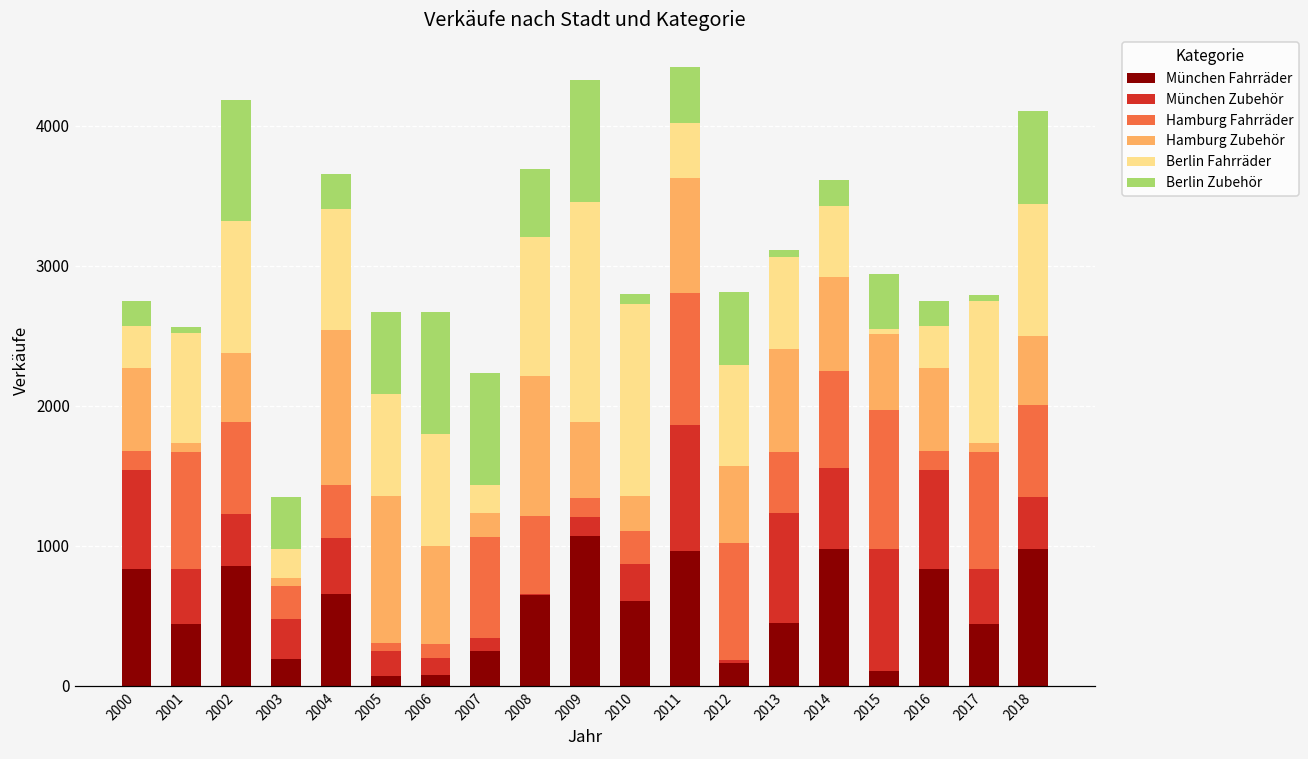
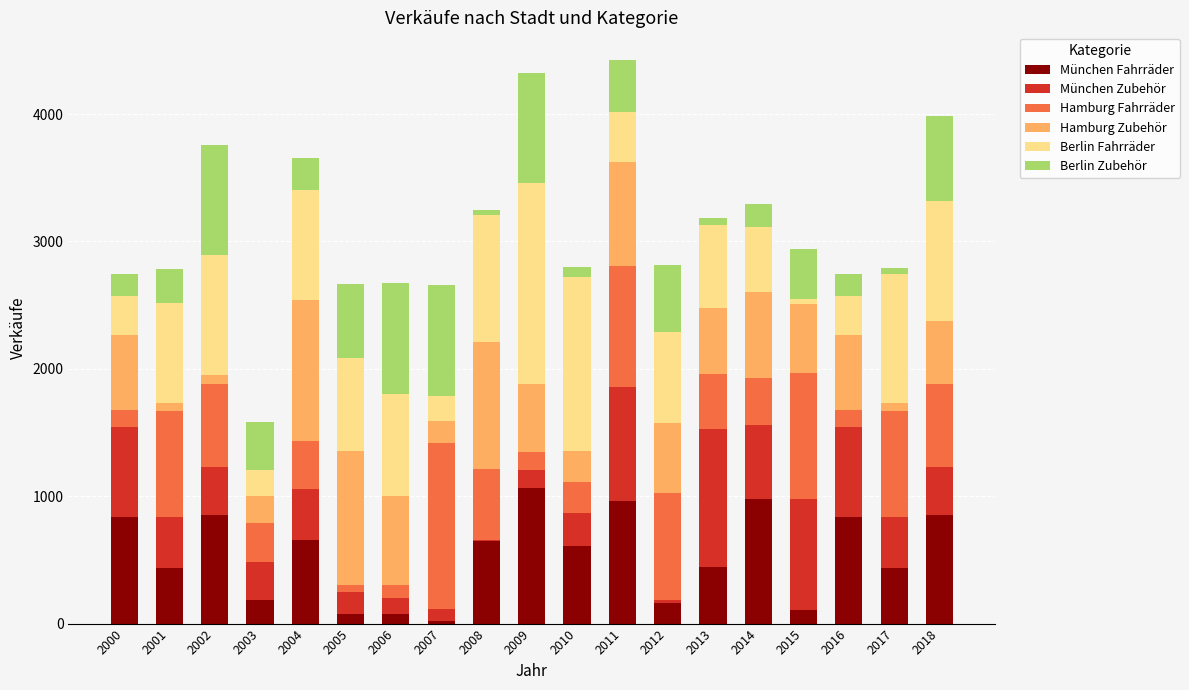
  {
    "München Fahrräder": {
      "2000": 840,
      "2001": 440,
      "2002": 850,
      "2003": 190,
      "2004": 650,
      "2005": 70,
      "2006": 80,
-     "2007": 250,
+     "2007": 20,
      "2008": 650,
      "2009": 1070,
      "2010": 610,
      "2011": 960,
      "2012": 160,
      "2013": 450,
      "2014": 980,
      "2015": 110,
      "2016": 840,
      "2017": 440,
-     "2018": 980
+     "2018": 850
    },
    "München Zubehör": {
      "2000": 710,
      "2001": 400,
      "2002": 380,
      "2003": 290,
      "2004": 410,
      "2005": 170,
      "2006": 130,
      "2007": 90,
      "2009": 140,
      "2010": 260,
      "2011": 900,
      "2012": 30,
-     "2013": 790,
+     "2013": 1080,
      "2014": 580,
      "2015": 870,
      "2016": 710,
      "2017": 400,
      "2018": 380
    },
    "Hamburg Fahrräder": {
      "2000": 130,
      "2001": 840,
      "2002": 650,
-     "2003": 230,
+     "2003": 310,
      "2004": 380,
      "2005": 60,
      "2006": 100,
-     "2007": 720,
+     "2007": 1300,
      "2008": 560,
      "2009": 140,
      "2010": 240,
      "2011": 940,
      "2012": 840,
      "2013": 430,
-     "2014": 690,
+     "2014": 370,
      "2015": 1000,
      "2016": 130,
      "2017": 840,
      "2018": 650
    },
    "Hamburg Zubehör": {
      "2000": 590,
      "2001": 60,
-     "2002": 490,
-     "2003": 60,
+     "2002": 70,
+     "2003": 210,
      "2004": 1110,
      "2005": 1050,
      "2006": 700,
      "2007": 170,
      "2008": 1000,
      "2009": 540,
      "2010": 250,
      "2011": 820,
      "2012": 550,
-     "2013": 740,
+     "2013": 520,
      "2014": 670,
      "2015": 540,
      "2016": 590,
      "2017": 60,
      "2018": 490
    },
    "Berlin Fahrräder": {
      "2000": 300,
      "2001": 790,
      "2002": 940,
      "2003": 210,
      "2004": 860,
      "2005": 730,
      "2006": 800,
      "2007": 200,
      "2008": 990,
      "2009": 1580,
      "2010": 1370,
      "2011": 390,
      "2012": 720,
      "2013": 650,
      "2014": 510,
      "2015": 40,
      "2016": 300,
      "2017": 1020,
      "2018": 940
    },
    "Berlin Zubehör": {
      "2000": 180,
-     "2001": 50,
+     "2001": 260,
      "2002": 870,
      "2003": 370,
      "2004": 250,
      "2005": 580,
      "2006": 870,
-     "2007": 800,
-     "2008": 480,
+     "2007": 870,
+     "2008": 40,
      "2009": 870,
      "2010": 70,
      "2011": 400,
      "2012": 520,
      "2013": 60,
      "2014": 190,
      "2015": 390,
      "2016": 180,
      "2017": 50,
      "2018": 670
    }
  }
